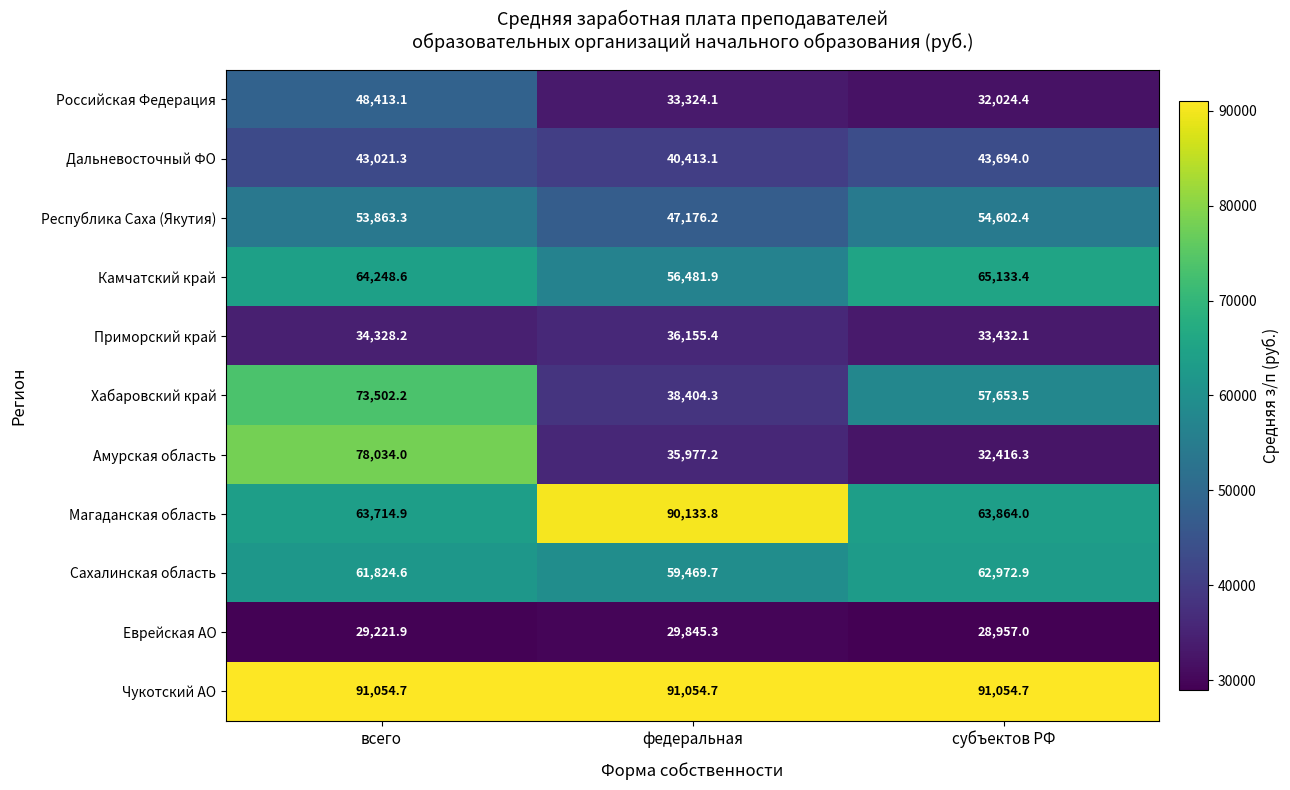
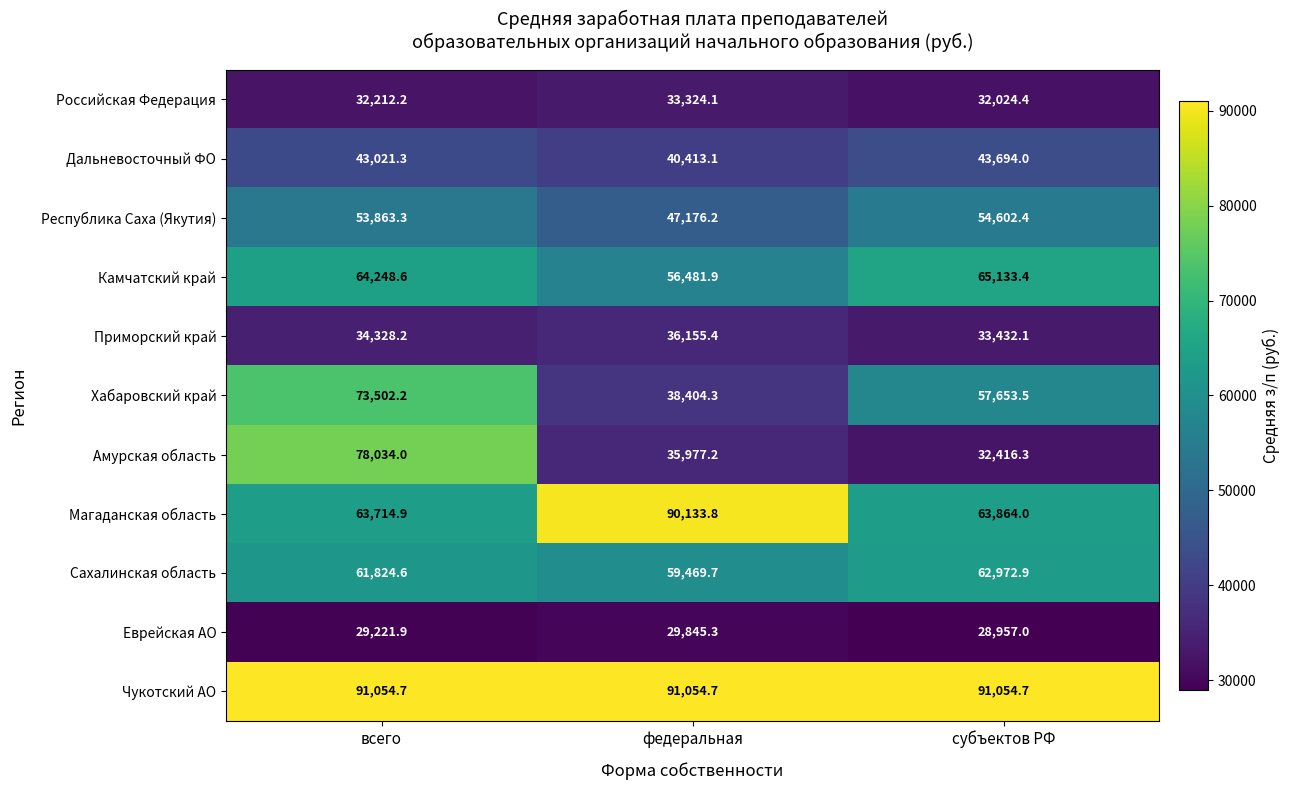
  {
    "Российская Федерация": {
-     "всего": "48,413.1",
+     "всего": "32,212.2",
      "федеральная": "33,324.1",
      "субъектов РФ": "32,024.4"
    },
    "Дальневосточный ФО": {
      "всего": "43,021.3",
      "федеральная": "40,413.1",
      "субъектов РФ": "43,694.0"
    },
    "Республика Саха (Якутия)": {
      "всего": "53,863.3",
      "федеральная": "47,176.2",
      "субъектов РФ": "54,602.4"
    },
    "Камчатский край": {
      "всего": "64,248.6",
      "федеральная": "56,481.9",
      "субъектов РФ": "65,133.4"
    },
    "Приморский край": {
      "всего": "34,328.2",
      "федеральная": "36,155.4",
      "субъектов РФ": "33,432.1"
    },
    "Хабаровский край": {
      "всего": "73,502.2",
      "федеральная": "38,404.3",
      "субъектов РФ": "57,653.5"
    },
    "Амурская область": {
      "всего": "78,034.0",
      "федеральная": "35,977.2",
      "субъектов РФ": "32,416.3"
    },
    "Магаданская область": {
      "всего": "63,714.9",
      "федеральная": "90,133.8",
      "субъектов РФ": "63,864.0"
    },
    "Сахалинская область": {
      "всего": "61,824.6",
      "федеральная": "59,469.7",
      "субъектов РФ": "62,972.9"
    },
    "Еврейская АО": {
      "всего": "29,221.9",
      "федеральная": "29,845.3",
      "субъектов РФ": "28,957.0"
    },
    "Чукотский АО": {
      "всего": "91,054.7",
      "федеральная": "91,054.7",
      "субъектов РФ": "91,054.7"
    }
  }
